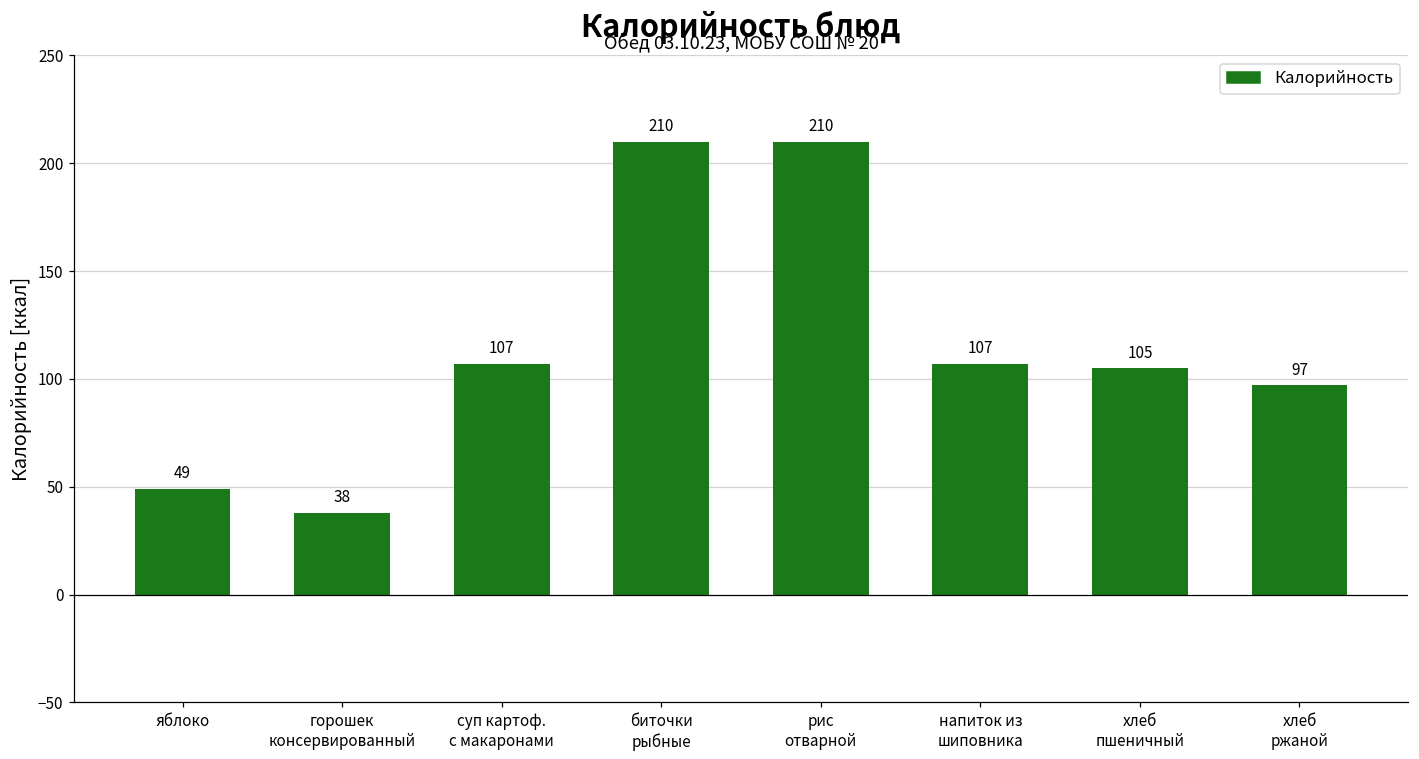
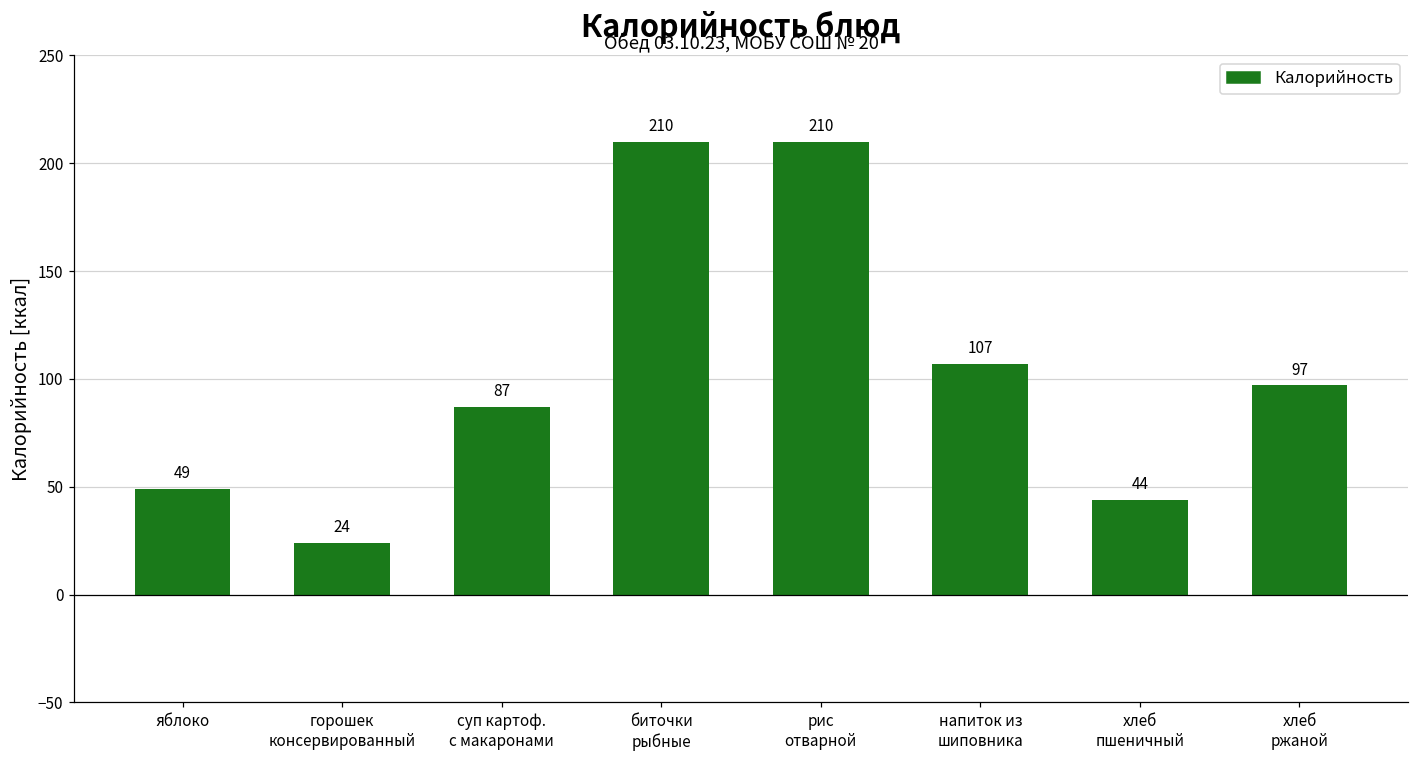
  {
    "яблоко": 49,
-   "горошек консервированный": 38,
-   "суп картоф. с макаронами": 107,
+   "горошек консервированный": 24,
+   "суп картоф. с макаронами": 87,
    "биточки рыбные": 210,
    "рис отварной": 210,
    "напиток из шиповника": 107,
-   "хлеб пшеничный": 105,
+   "хлеб пшеничный": 44,
    "хлеб ржаной": 97
  }
